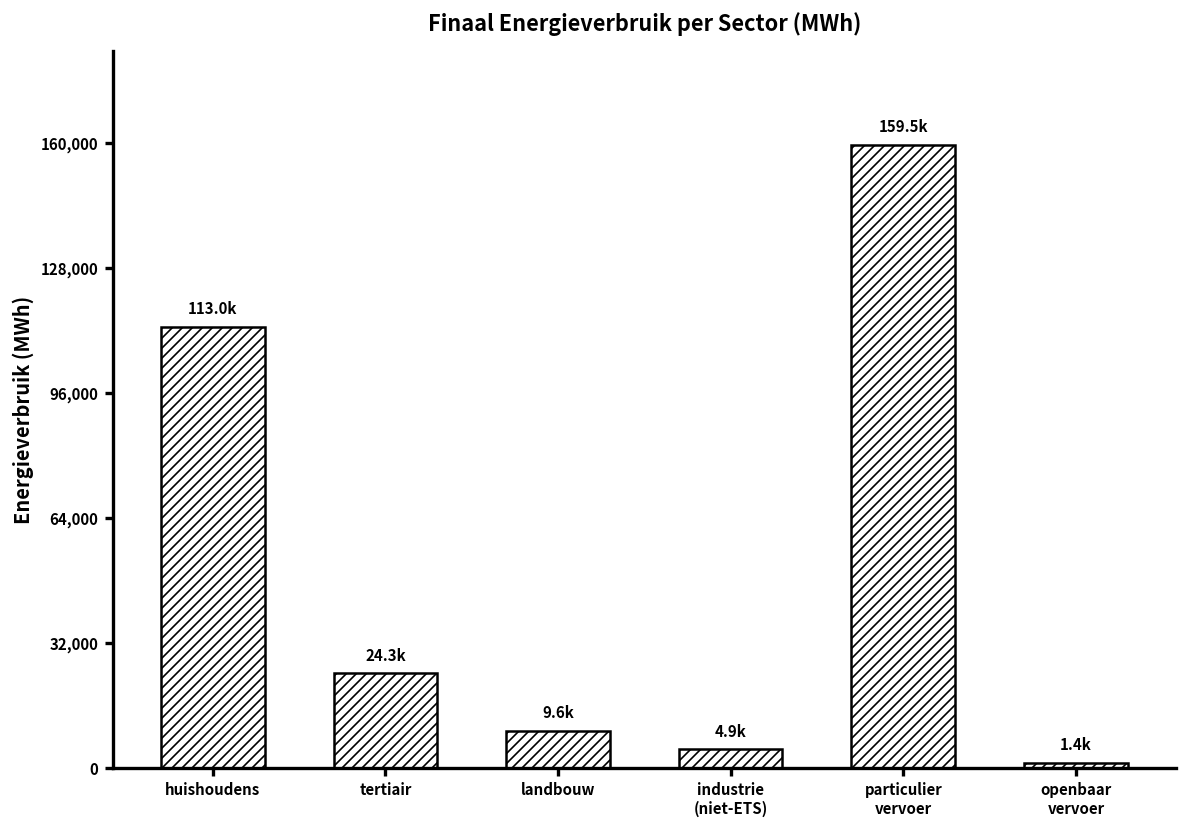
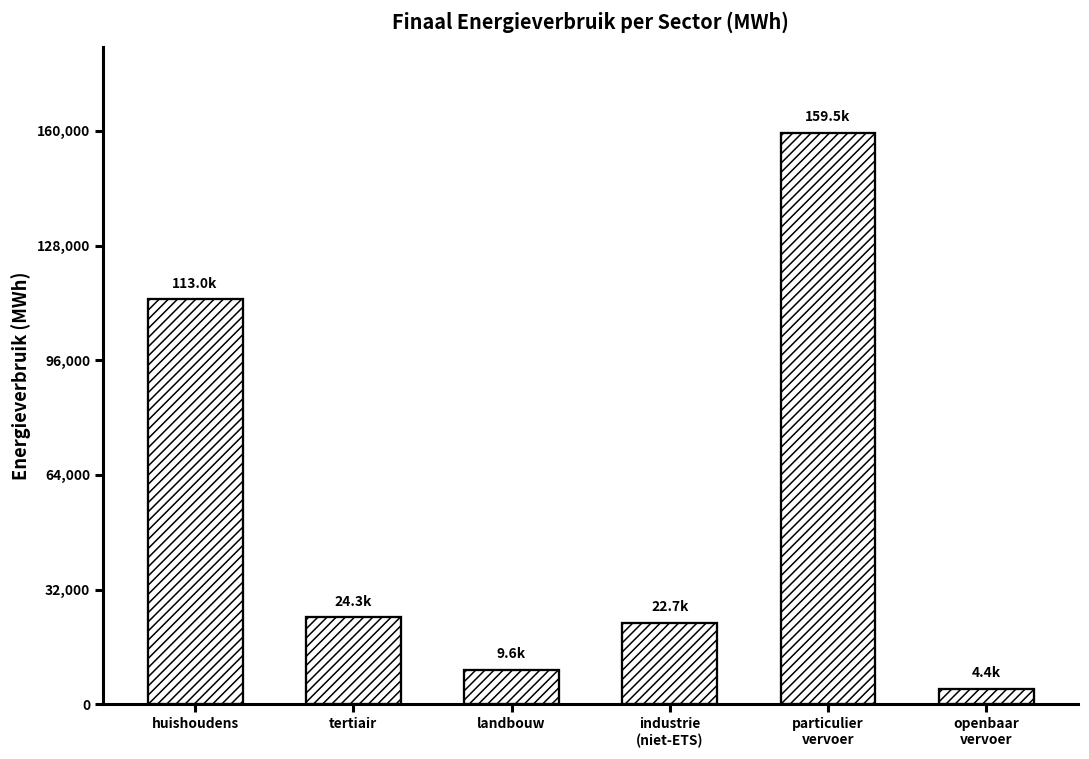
  {
    "huishoudens": "113.0k",
    "tertiair": "24.3k",
    "landbouw": "9.6k",
-   "industrie (niet-ETS)": "4.9k",
+   "industrie (niet-ETS)": "22.7k",
    "particulier vervoer": "159.5k",
-   "openbaar vervoer": "1.4k"
+   "openbaar vervoer": "4.4k"
  }
